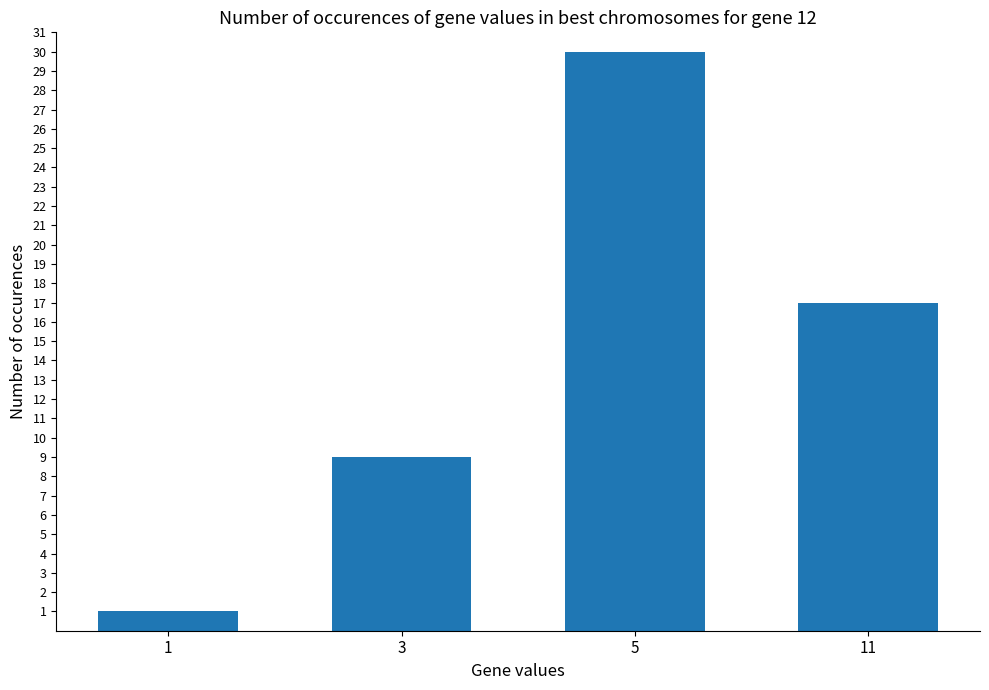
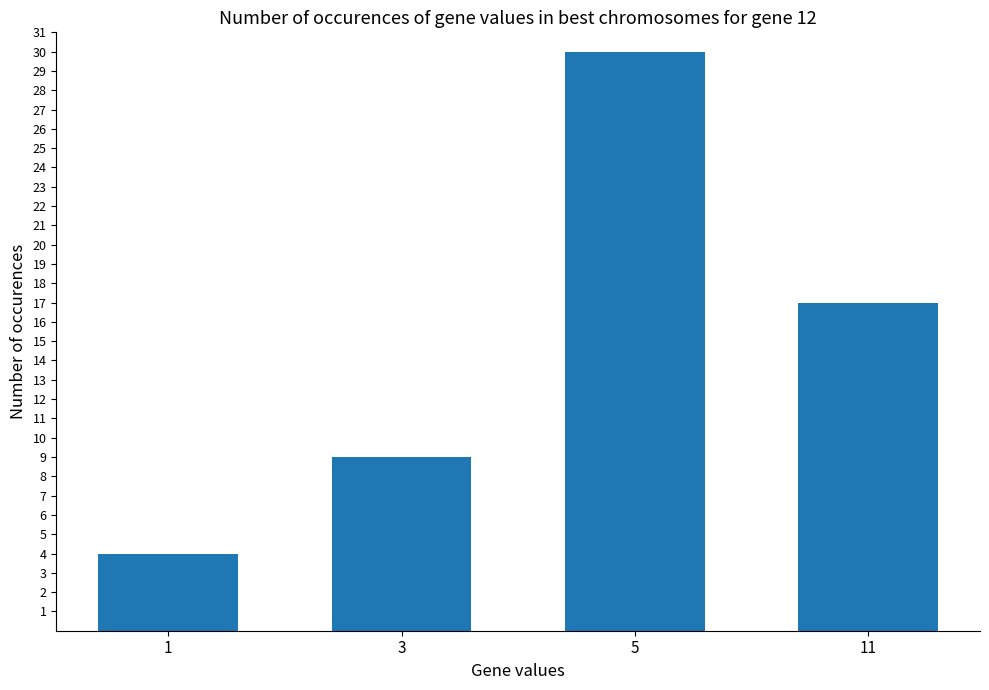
  {
-   "1": 1,
+   "1": 4,
    "3": 9,
    "5": 30,
    "11": 17
  }
